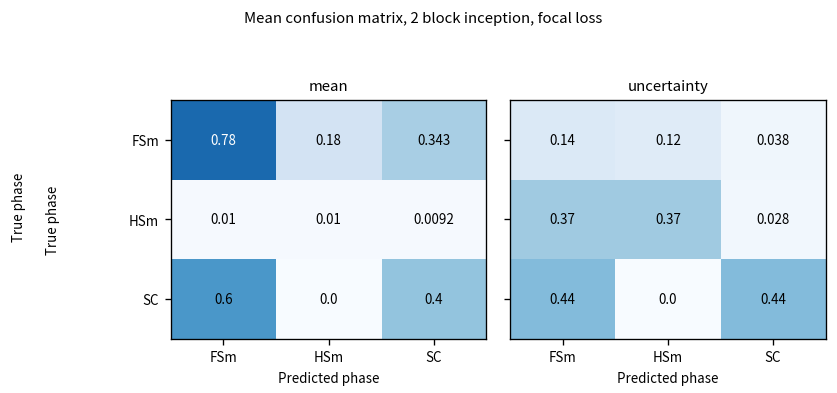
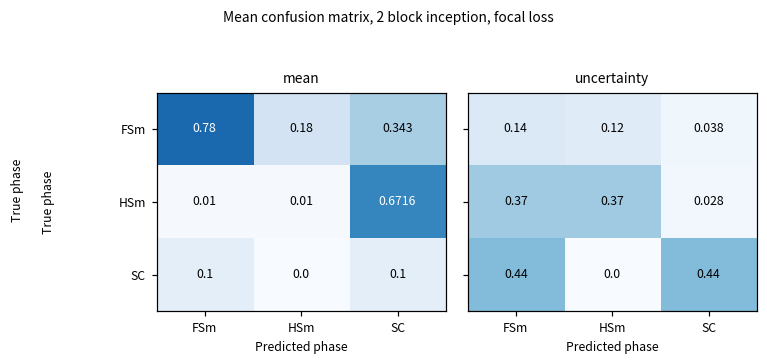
  {
    "mean": {
      "FSm": {
        "FSm": 0.78,
        "HSm": 0.18,
        "SC": 0.343
      },
      "HSm": {
        "FSm": 0.01,
        "HSm": 0.01,
-       "SC": 0.0092
+       "SC": 0.6716
      },
      "SC": {
-       "FSm": 0.6,
+       "FSm": 0.1,
        "HSm": 0.0,
-       "SC": 0.4
+       "SC": 0.1
      }
    }
  }
